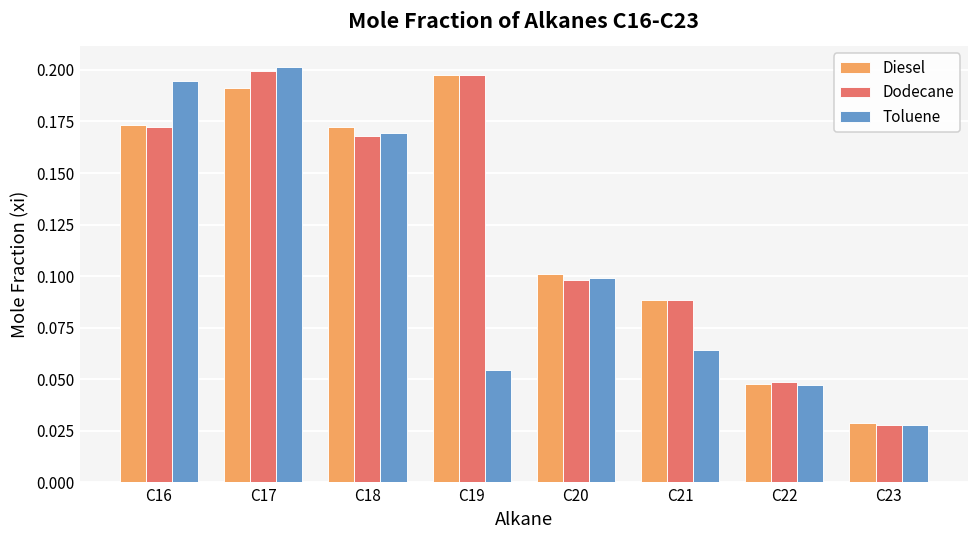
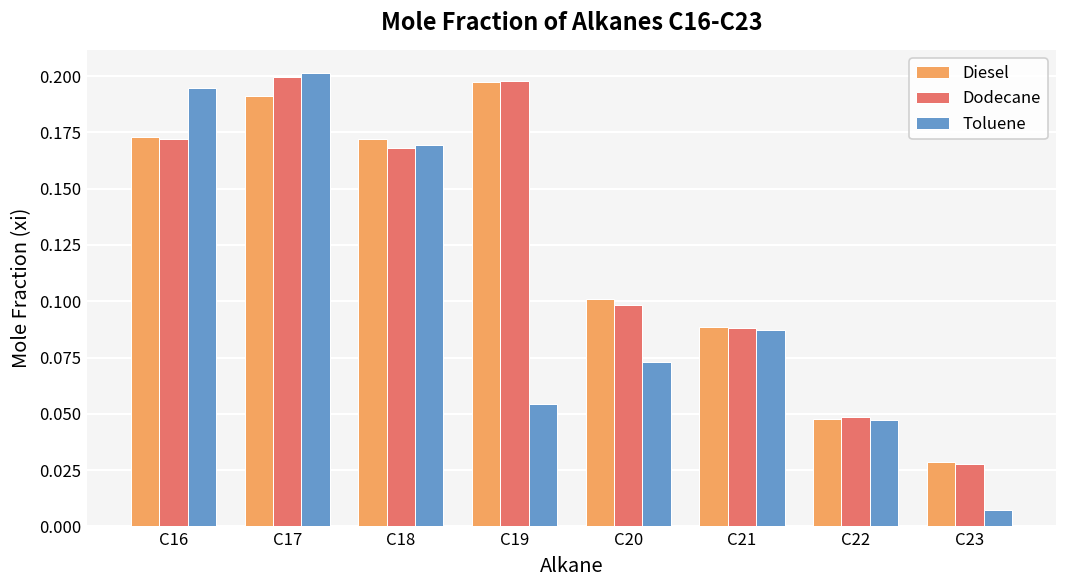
  {
    "Toluene": {
      "C16": 0.195,
      "C17": 0.202,
      "C18": 0.169,
      "C19": 0.054,
-     "C20": 0.099,
-     "C21": 0.064,
+     "C20": 0.073,
+     "C21": 0.087,
      "C22": 0.047,
-     "C23": 0.028
+     "C23": 0.007
    }
  }
